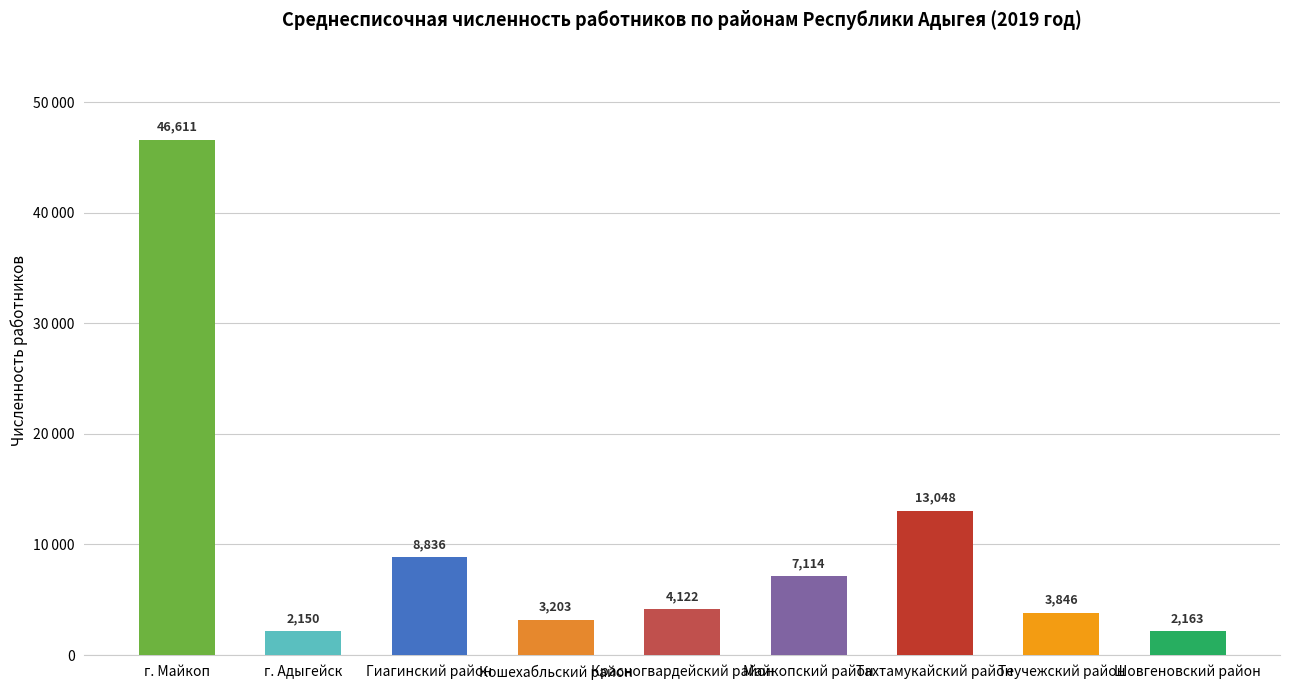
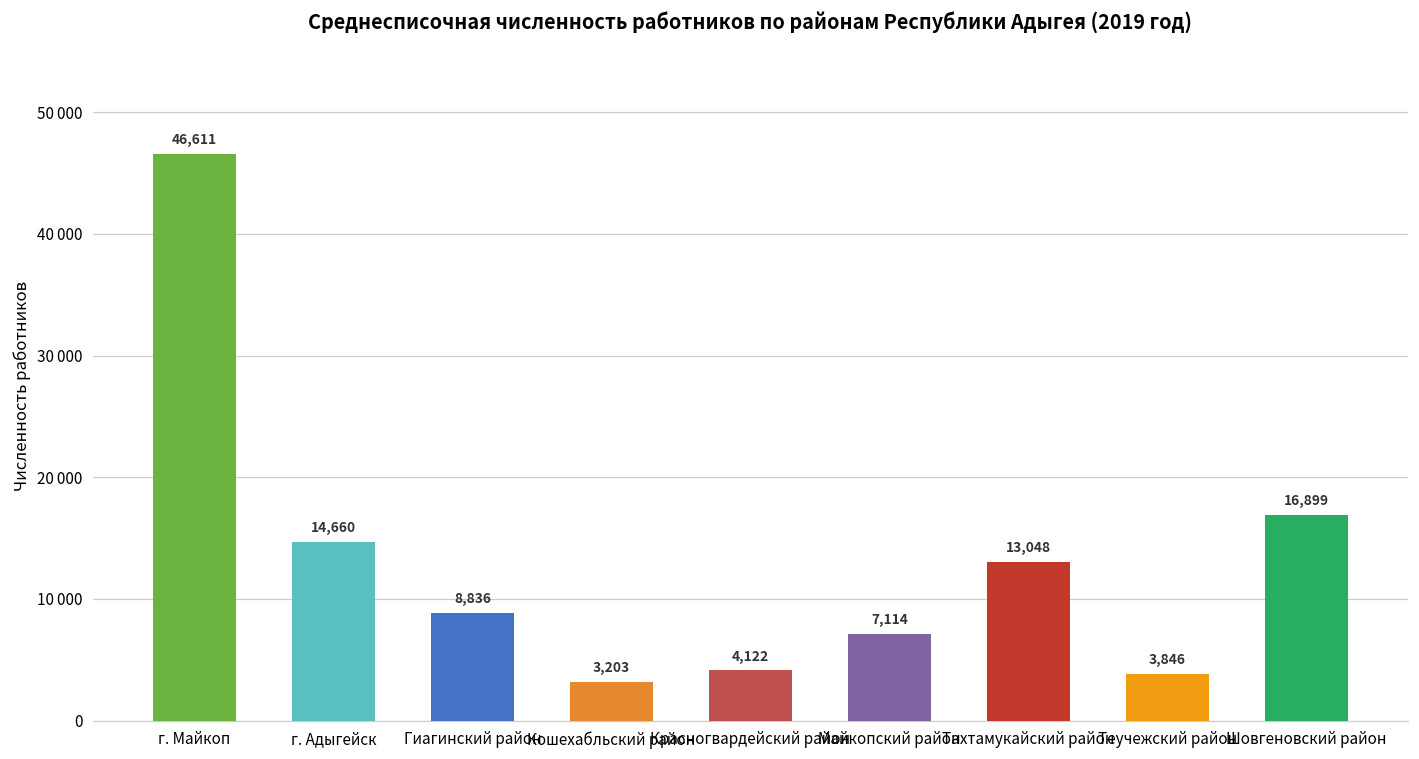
  {
    "г. Майкоп": "46,611",
-   "г. Адыгейск": "2,150",
+   "г. Адыгейск": "14,660",
    "Гиагинский район": "8,836",
    "Тахтамукайский район": "13,048",
    "Теучежский район": "3,846",
-   "Шовгеновский район": "2,163"
+   "Шовгеновский район": "16,899"
  }
